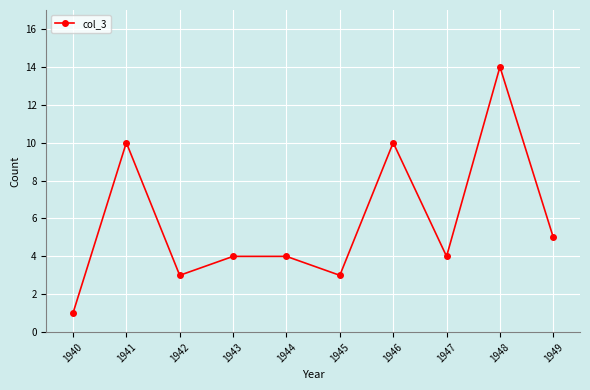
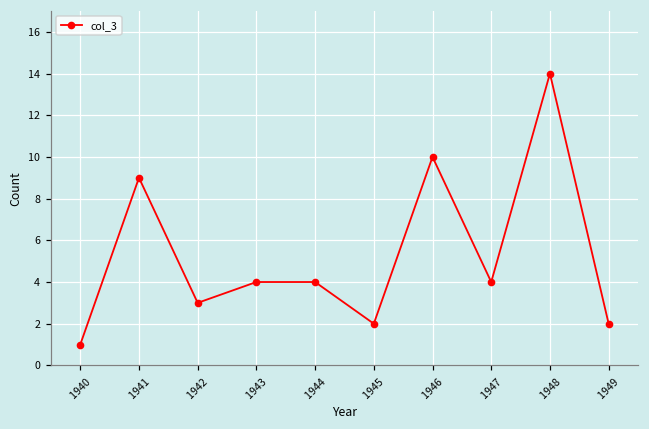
  {
    "1940": 1,
-   "1941": 10,
+   "1941": 9,
    "1942": 3,
    "1943": 4,
    "1944": 4,
-   "1945": 3,
+   "1945": 2,
    "1946": 10,
    "1947": 4,
    "1948": 14,
-   "1949": 5
+   "1949": 2
  }
